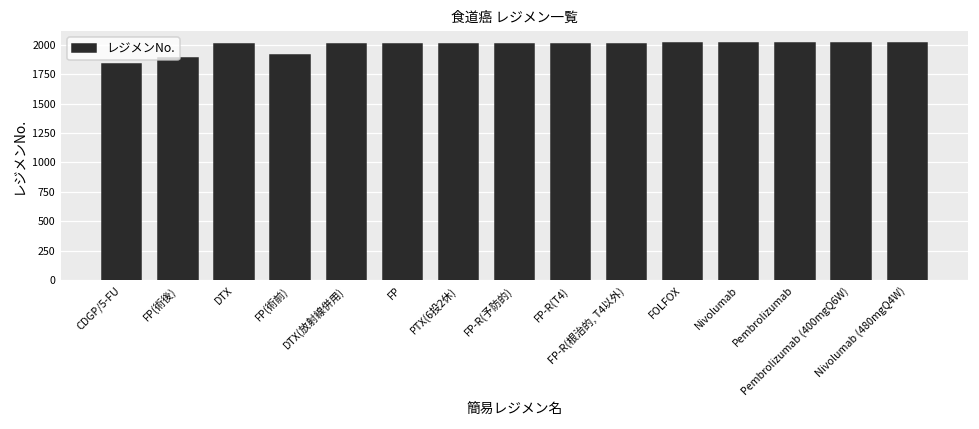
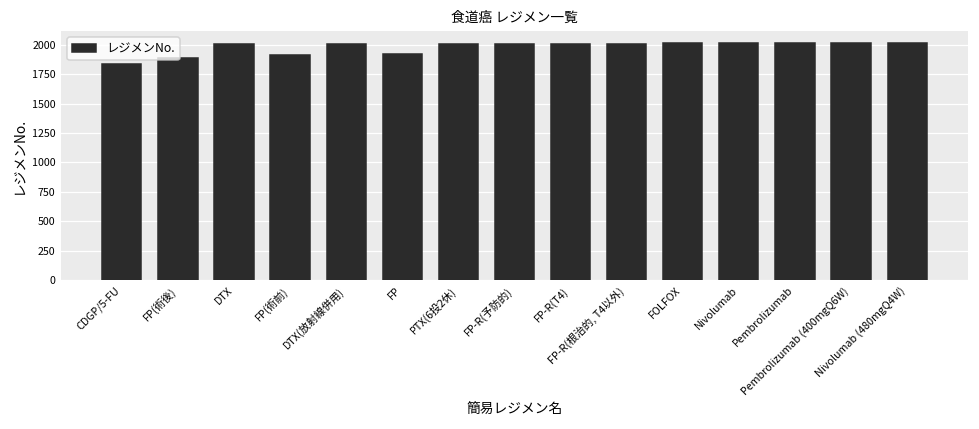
  {
    "CDGP/5-FU": 1840,
    "DTX": 2000,
    "FP(術前)": 1920,
    "DTX(放射線併用)": 2010,
-   "FP": 2010,
+   "FP": 1920,
    "PTX(6投2休)": 2010,
    "FP-R(予防的)": 2010,
    "FP-R(T4)": 2010,
    "FP-R(根治的, T4以外)": 2010,
    "FOLFOX": 2010,
    "Nivolumab": 2010,
    "Pembrolizumab": 2010,
    "Pembrolizumab (400mgQ6W)": 2020,
    "Nivolumab (480mgQ4W)": 2020
  }
